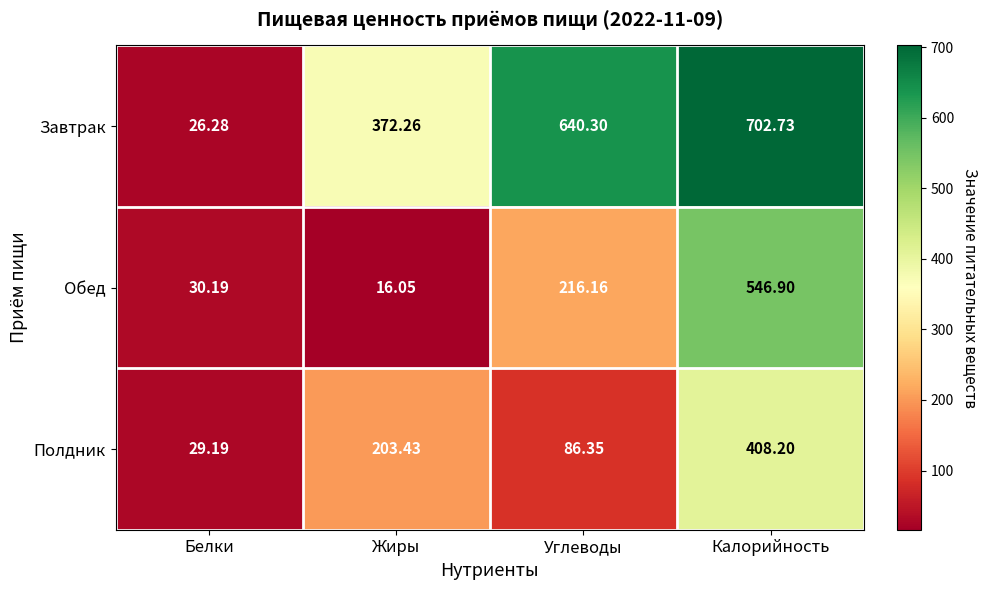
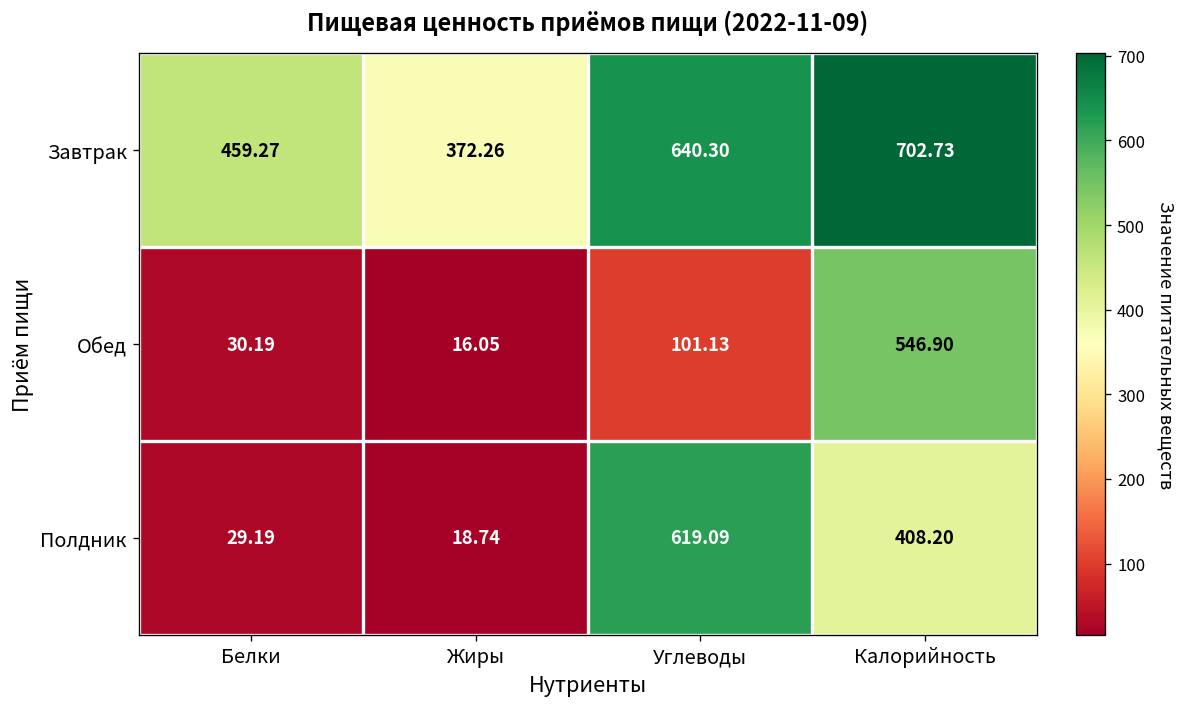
  {
    "Завтрак": {
-     "Белки": 26.28,
+     "Белки": 459.27,
      "Жиры": 372.26,
      "Углеводы": 640.30,
      "Калорийность": 702.73
    },
    "Обед": {
      "Белки": 30.19,
      "Жиры": 16.05,
-     "Углеводы": 216.16,
+     "Углеводы": 101.13,
      "Калорийность": 546.90
    },
    "Полдник": {
      "Белки": 29.19,
-     "Жиры": 203.43,
-     "Углеводы": 86.35,
+     "Жиры": 18.74,
+     "Углеводы": 619.09,
      "Калорийность": 408.20
    }
  }
